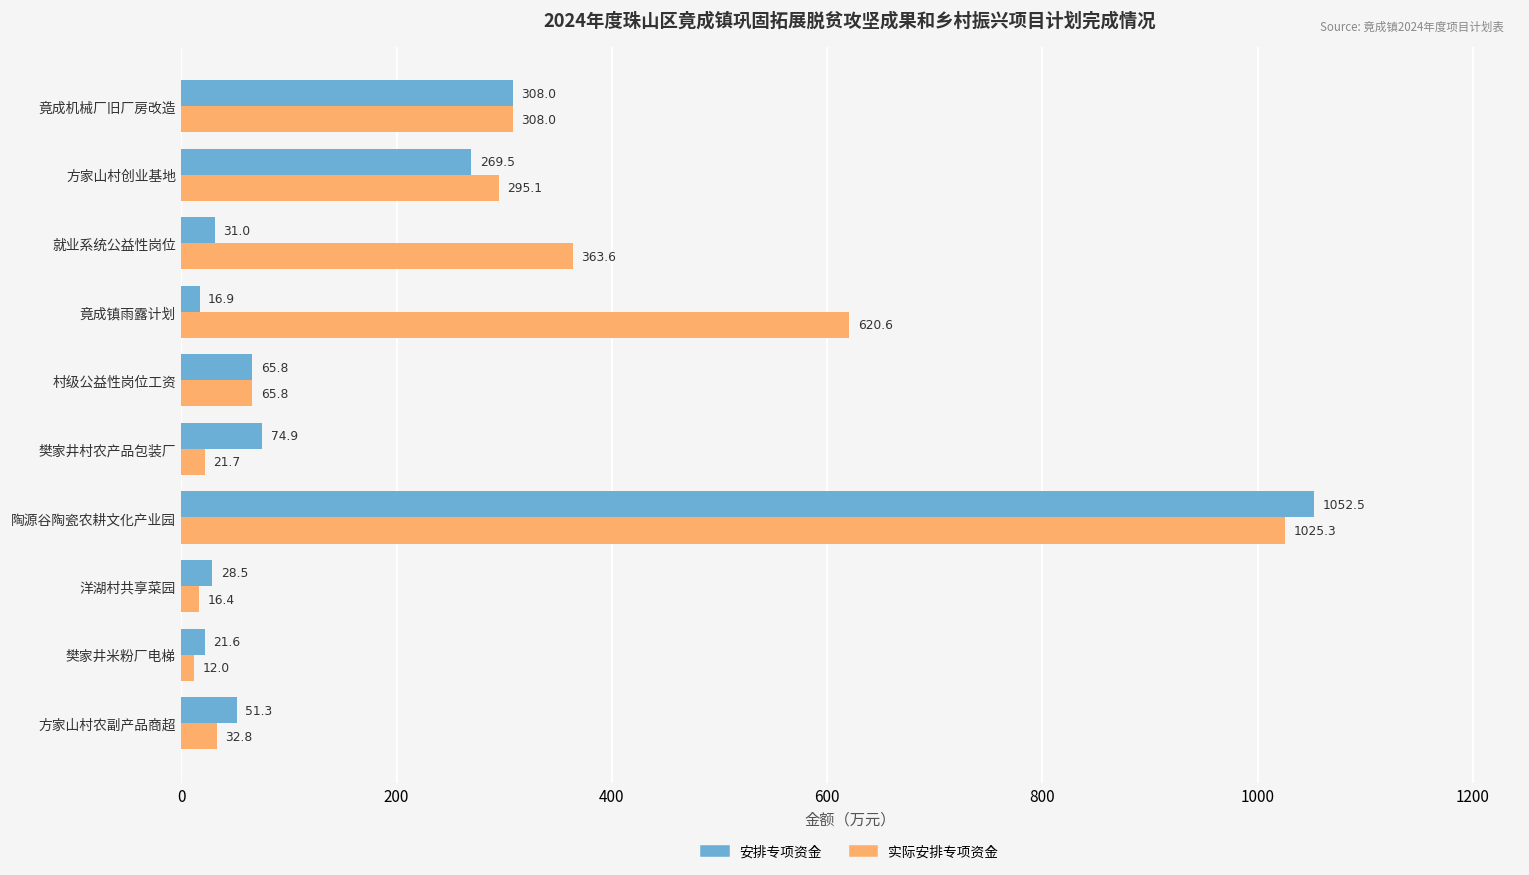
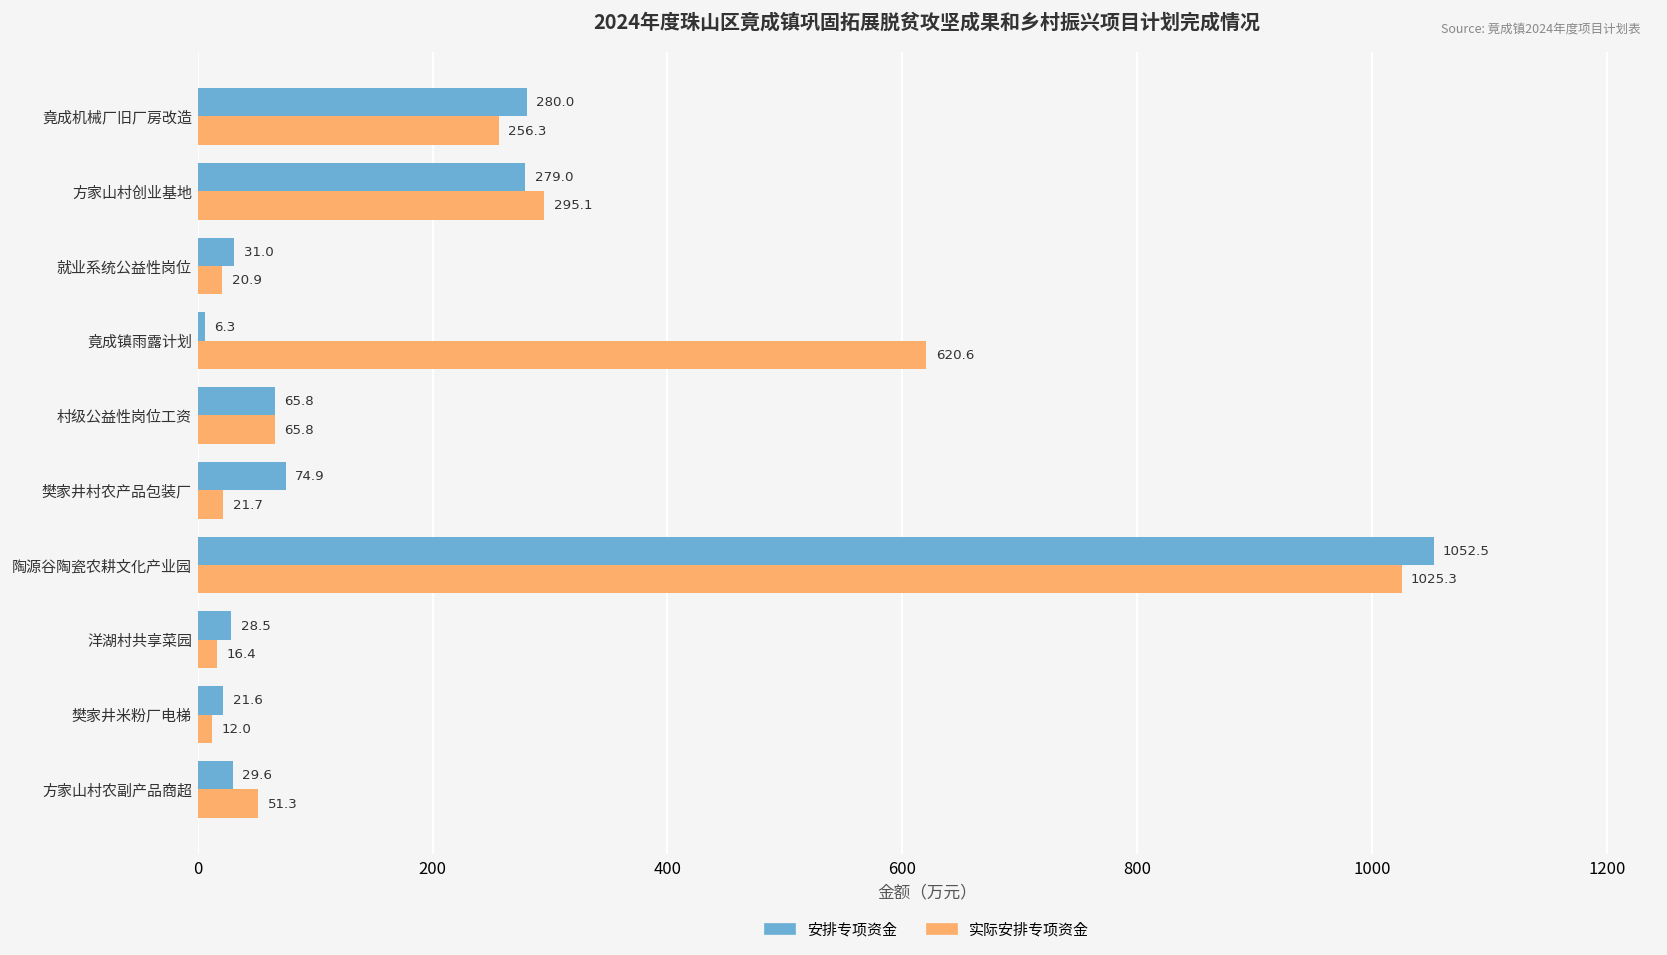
  {
    "安排专项资金": {
-     "竟成机械厂旧厂房改造": 308.0,
-     "方家山村创业基地": 269.5,
+     "竟成机械厂旧厂房改造": 280.0,
+     "方家山村创业基地": 279.0,
      "就业系统公益性岗位": 31.0,
-     "竟成镇雨露计划": 16.9,
+     "竟成镇雨露计划": 6.3,
      "村级公益性岗位工资": 65.8,
      "樊家井村农产品包装厂": 74.9,
      "陶源谷陶瓷农耕文化产业园": 1052.5,
      "洋湖村共享菜园": 28.5,
      "樊家井米粉厂电梯": 21.6,
-     "方家山村农副产品商超": 51.3
+     "方家山村农副产品商超": 29.6
    },
    "实际安排专项资金": {
-     "竟成机械厂旧厂房改造": 308.0,
+     "竟成机械厂旧厂房改造": 256.3,
      "方家山村创业基地": 295.1,
-     "就业系统公益性岗位": 363.6,
+     "就业系统公益性岗位": 20.9,
      "竟成镇雨露计划": 620.6,
      "村级公益性岗位工资": 65.8,
      "樊家井村农产品包装厂": 21.7,
      "陶源谷陶瓷农耕文化产业园": 1025.3,
      "洋湖村共享菜园": 16.4,
      "樊家井米粉厂电梯": 12.0,
-     "方家山村农副产品商超": 32.8
+     "方家山村农副产品商超": 51.3
    }
  }
